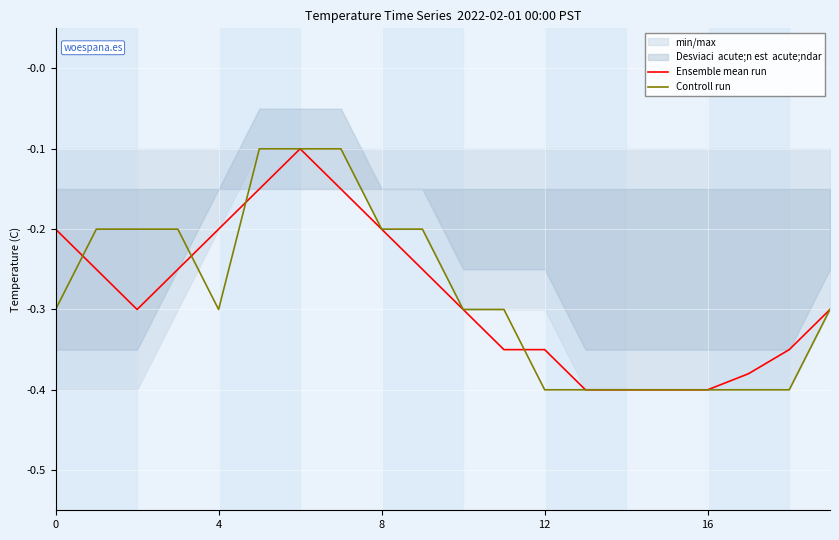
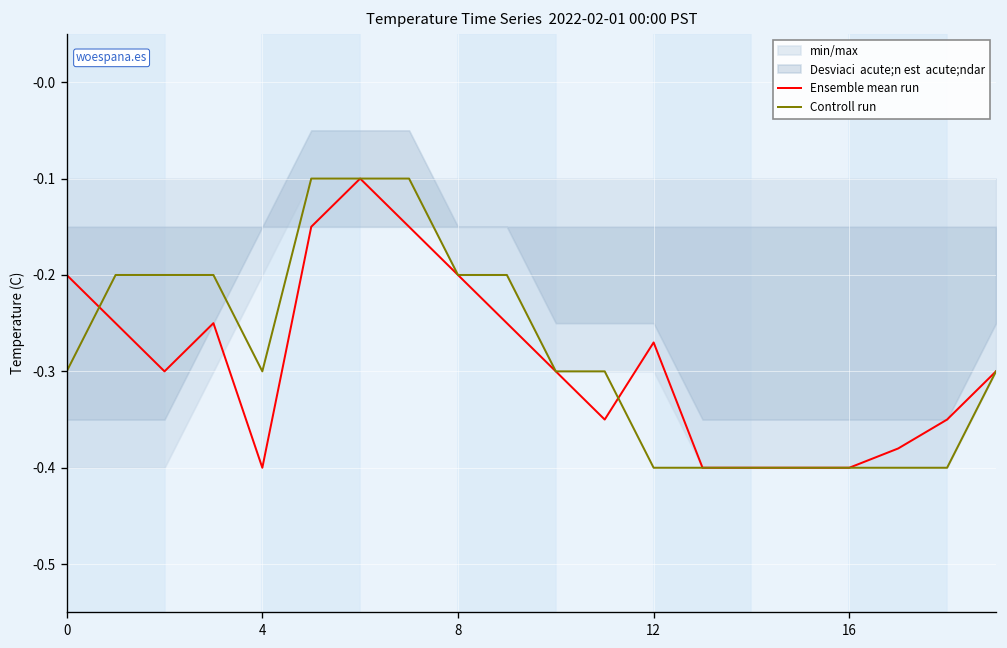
  {
    "Ensemble mean run": {
      "0": -0.20,
-     "4": -0.2,
-     "12": -0.35
+     "4": -0.4,
+     "12": -0.27
    },
    "Controll run": {
      "0": -0.30,
      "4": -0.30,
      "12": -0.40
    }
  }
